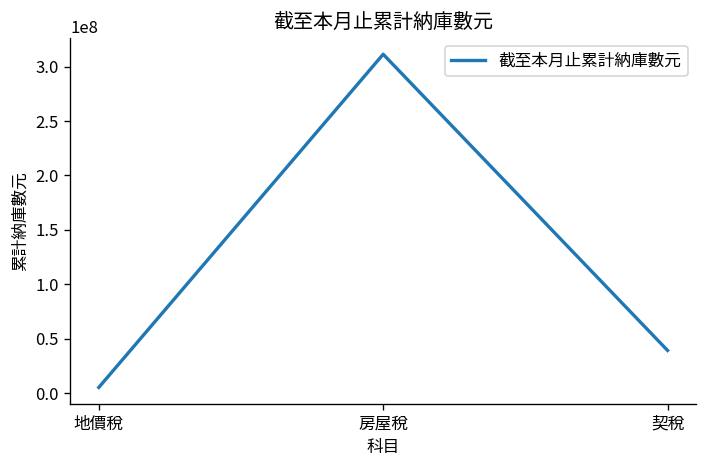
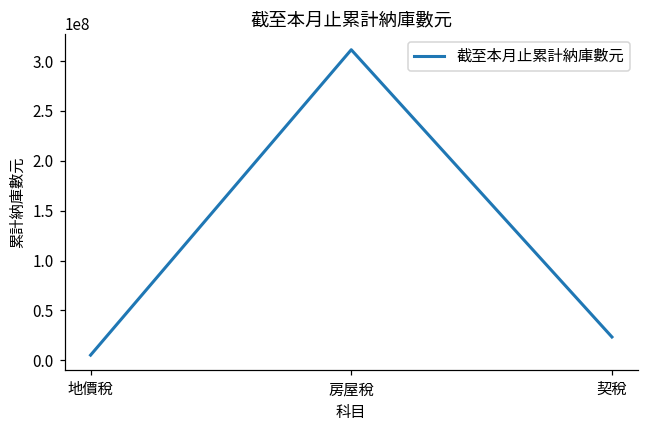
  {
    "地價稅": 10000000,
    "房屋稅": 310000000,
-   "契稅": 40000000
+   "契稅": 20000000
  }
